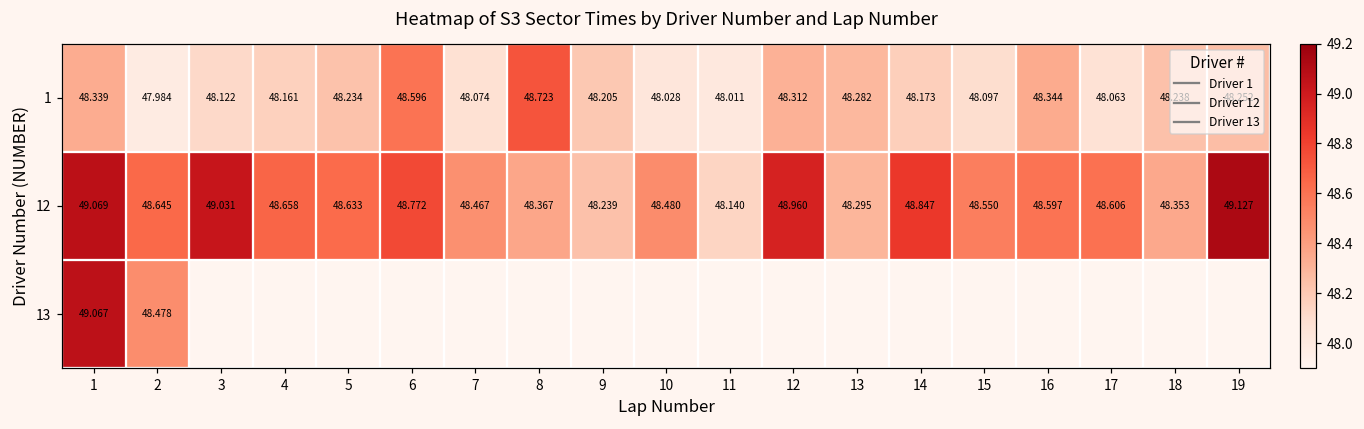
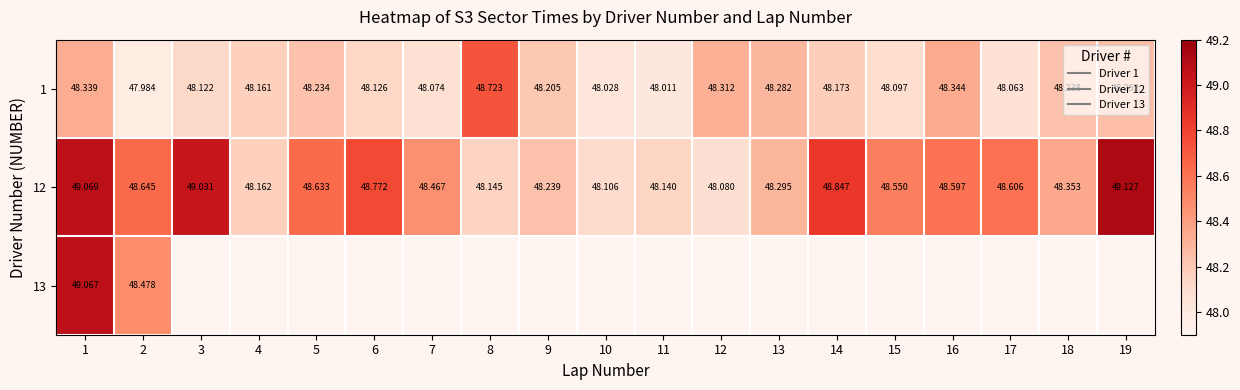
  {
    "1": {
      "1": 48.339,
      "2": 47.984,
      "3": 48.122,
      "4": 48.161,
      "5": 48.234,
-     "6": 48.596,
+     "6": 48.126,
      "7": 48.074,
      "8": 48.723,
      "9": 48.205,
      "10": 48.028,
      "11": 48.011,
      "12": 48.312,
      "13": 48.282,
      "14": 48.173,
      "15": 48.097,
      "16": 48.344,
      "17": 48.063
    },
    "12": {
      "1": 49.069,
      "2": 48.645,
      "3": 49.031,
-     "4": 48.658,
+     "4": 48.162,
      "5": 48.633,
      "6": 48.772,
      "7": 48.467,
-     "8": 48.367,
+     "8": 48.145,
      "9": 48.239,
-     "10": 48.480,
+     "10": 48.106,
      "11": 48.140,
-     "12": 48.960,
+     "12": 48.080,
      "13": 48.295,
      "14": 48.847,
      "15": 48.550,
      "16": 48.597,
      "17": 48.606,
      "18": 48.353,
      "19": 49.127
    },
    "13": {
      "1": 49.067,
      "2": 48.478
    }
  }
